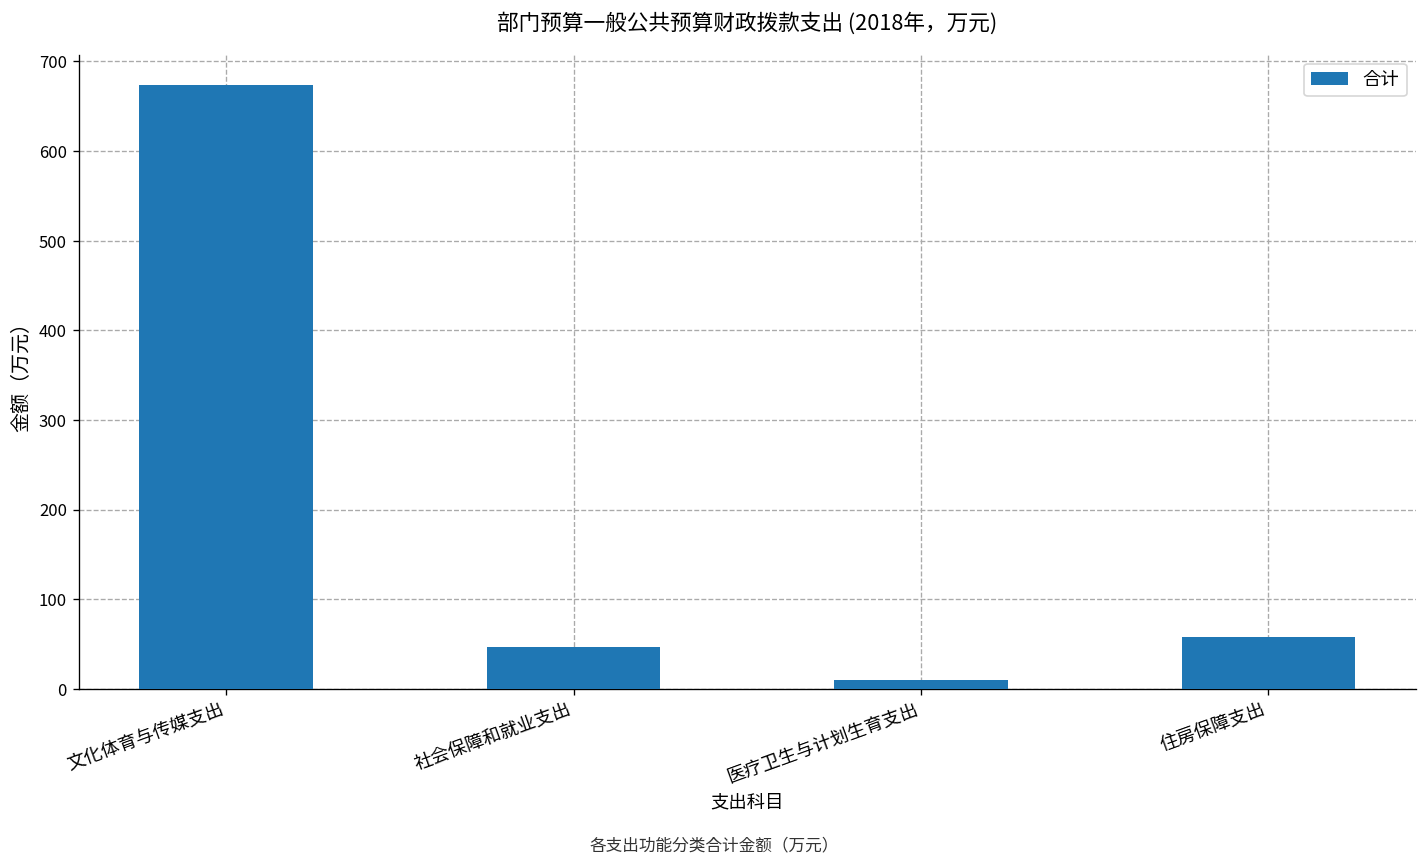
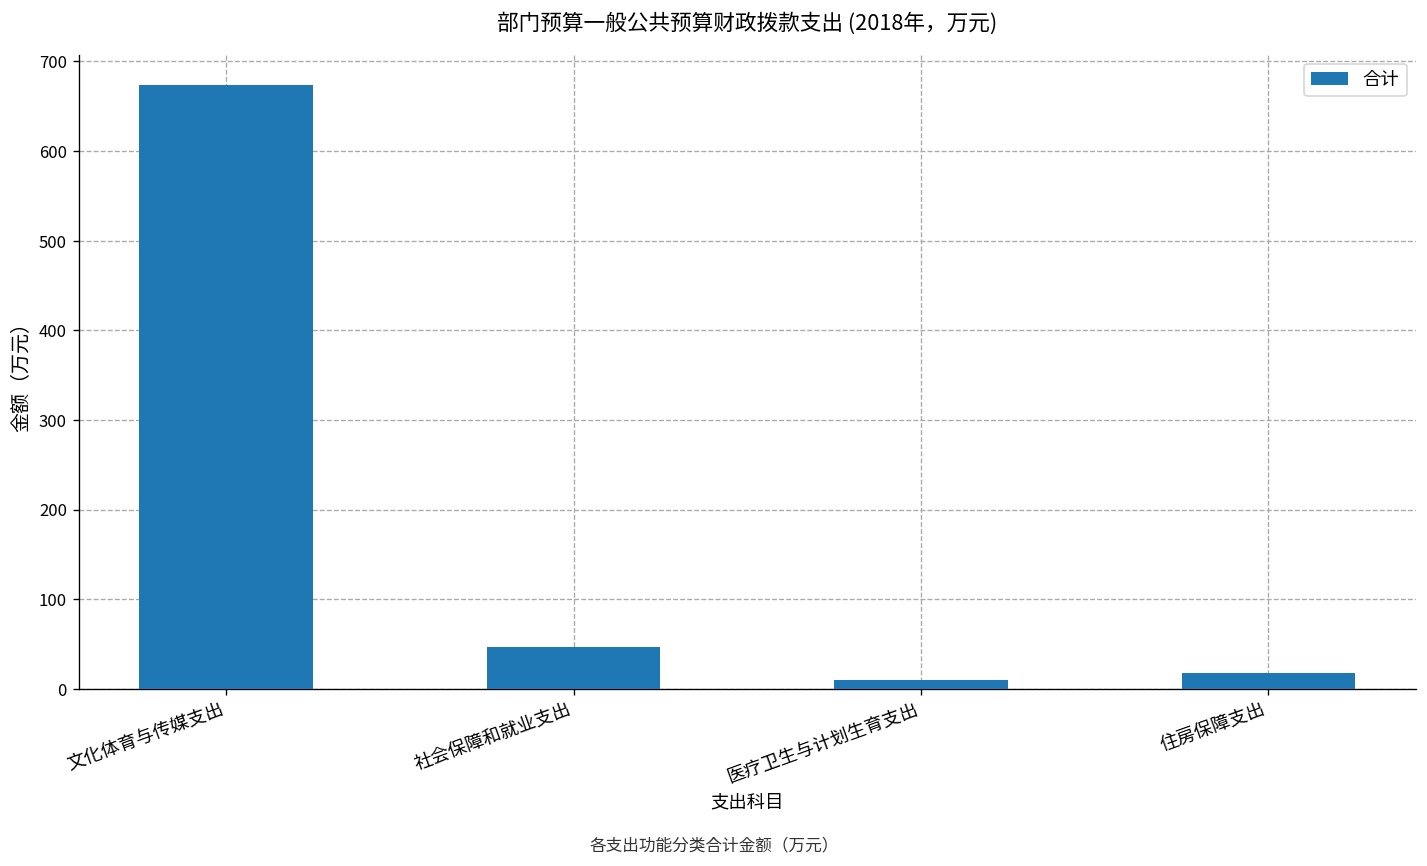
  {
    "文化体育与传媒支出": 670,
    "社会保障和就业支出": 50,
    "医疗卫生与计划生育支出": 10,
-   "住房保障支出": 60
+   "住房保障支出": 20
  }
